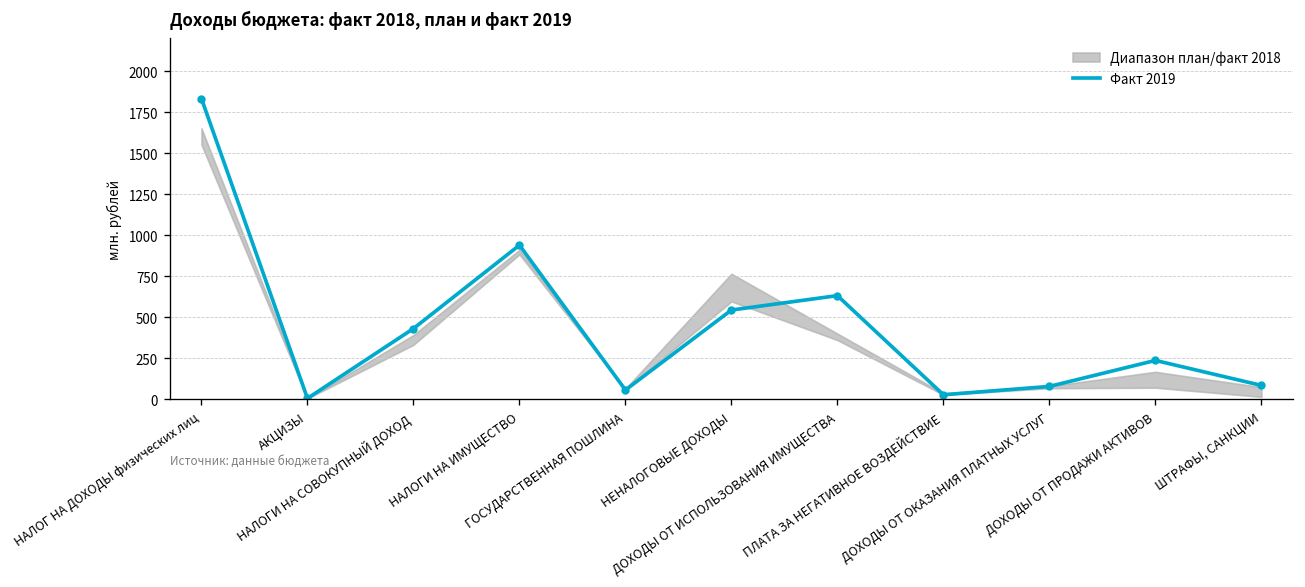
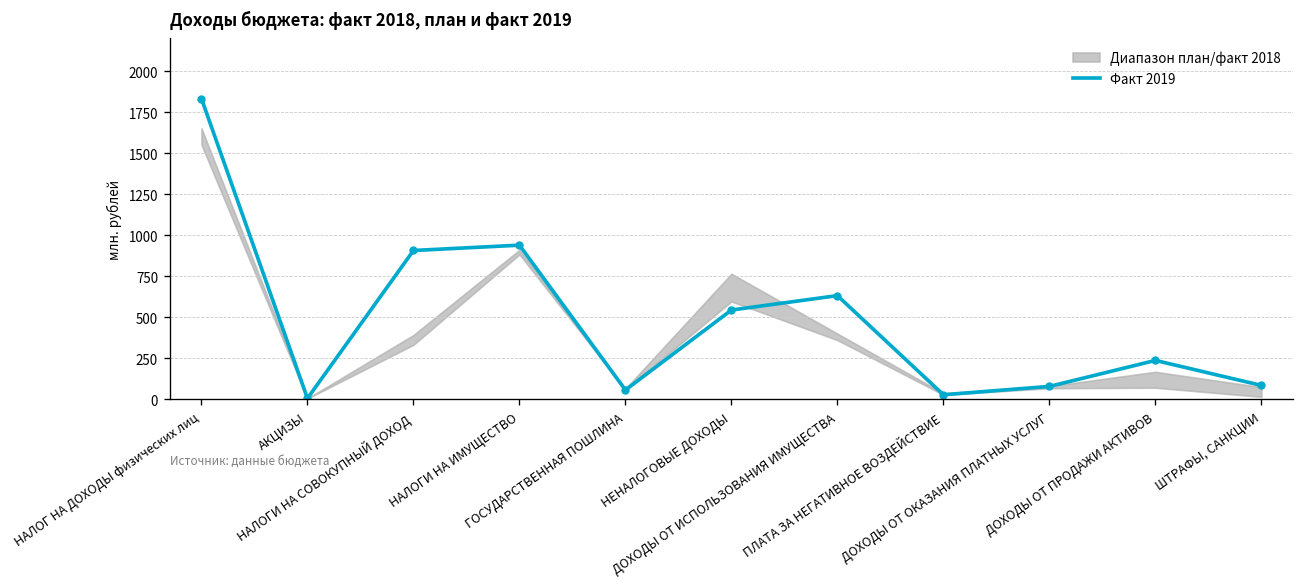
  {
    "Факт 2019": {
      "НАЛОГ НА ДОХОДЫ физических лиц": 1830,
-     "НАЛОГИ НА СОВОКУПНЫЙ ДОХОД": 430,
+     "НАЛОГИ НА СОВОКУПНЫЙ ДОХОД": 910,
      "НАЛОГИ НА ИМУЩЕСТВО": 940,
      "НЕНАЛОГОВЫЕ ДОХОДЫ": 540,
      "ДОХОДЫ ОТ ИСПОЛЬЗОВАНИЯ ИМУЩЕСТВА": 630,
      "ДОХОДЫ ОТ ПРОДАЖИ АКТИВОВ": 240
    }
  }
